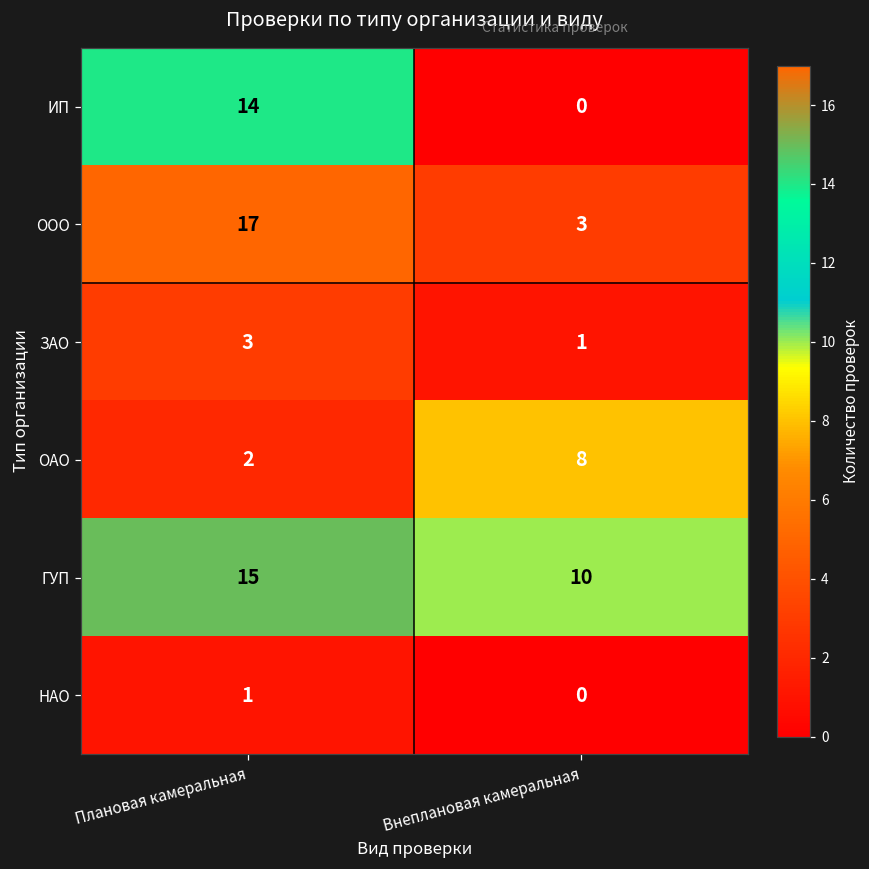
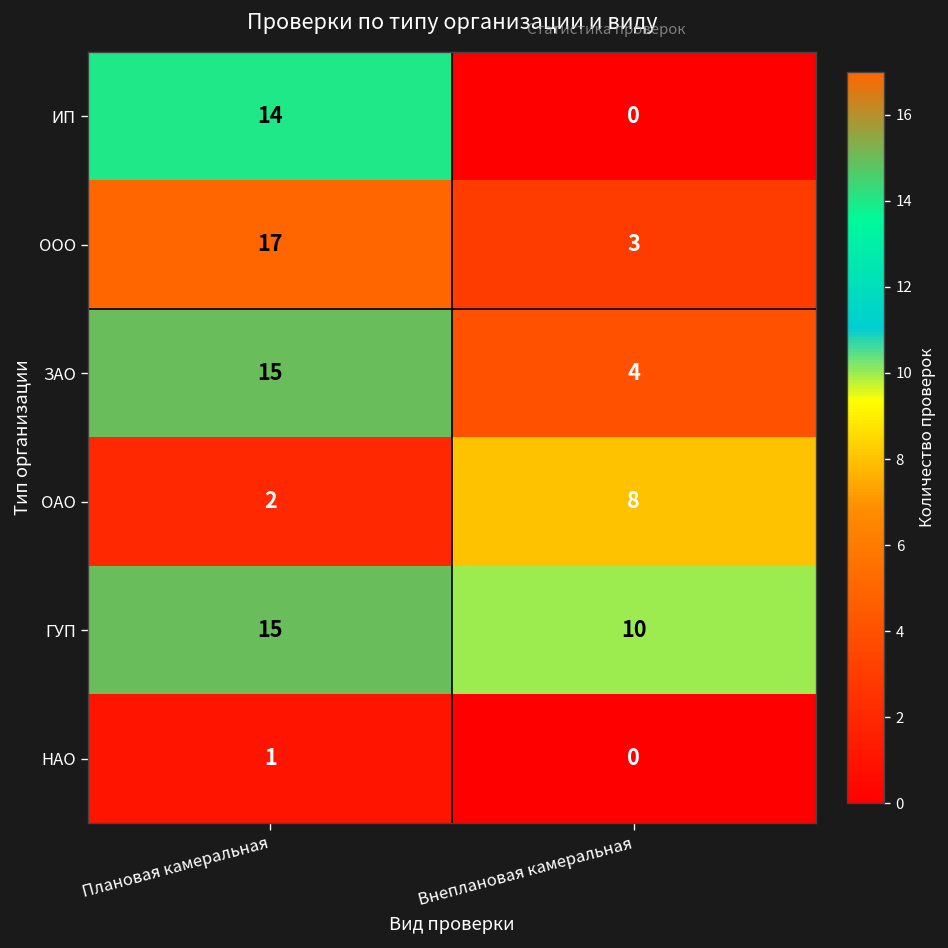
  {
    "ИП": {
      "Плановая камеральная": 14,
      "Внеплановая камеральная": 0
    },
    "ООО": {
      "Плановая камеральная": 17,
      "Внеплановая камеральная": 3
    },
    "ЗАО": {
-     "Плановая камеральная": 3,
-     "Внеплановая камеральная": 1
+     "Плановая камеральная": 15,
+     "Внеплановая камеральная": 4
    },
    "ОАО": {
      "Плановая камеральная": 2,
      "Внеплановая камеральная": 8
    },
    "ГУП": {
      "Плановая камеральная": 15,
      "Внеплановая камеральная": 10
    },
    "НАО": {
      "Плановая камеральная": 1,
      "Внеплановая камеральная": 0
    }
  }
